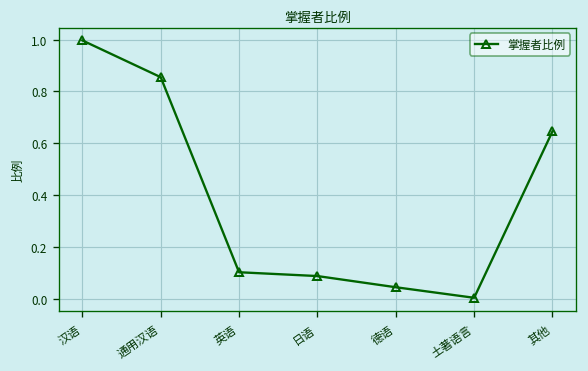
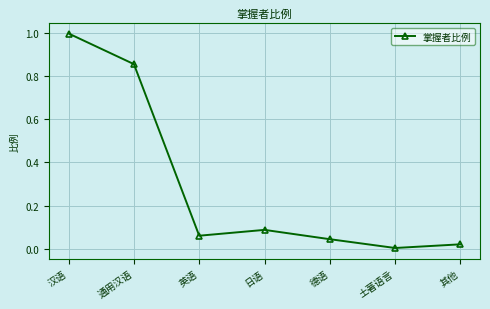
  {
    "汉语": 1.00,
    "通用汉语": 0.86,
-   "英语": 0.10,
+   "英语": 0.06,
    "日语": 0.09,
    "德语": 0.05,
    "土著语言": 0.00,
-   "其他": 0.65
+   "其他": 0.02
  }
